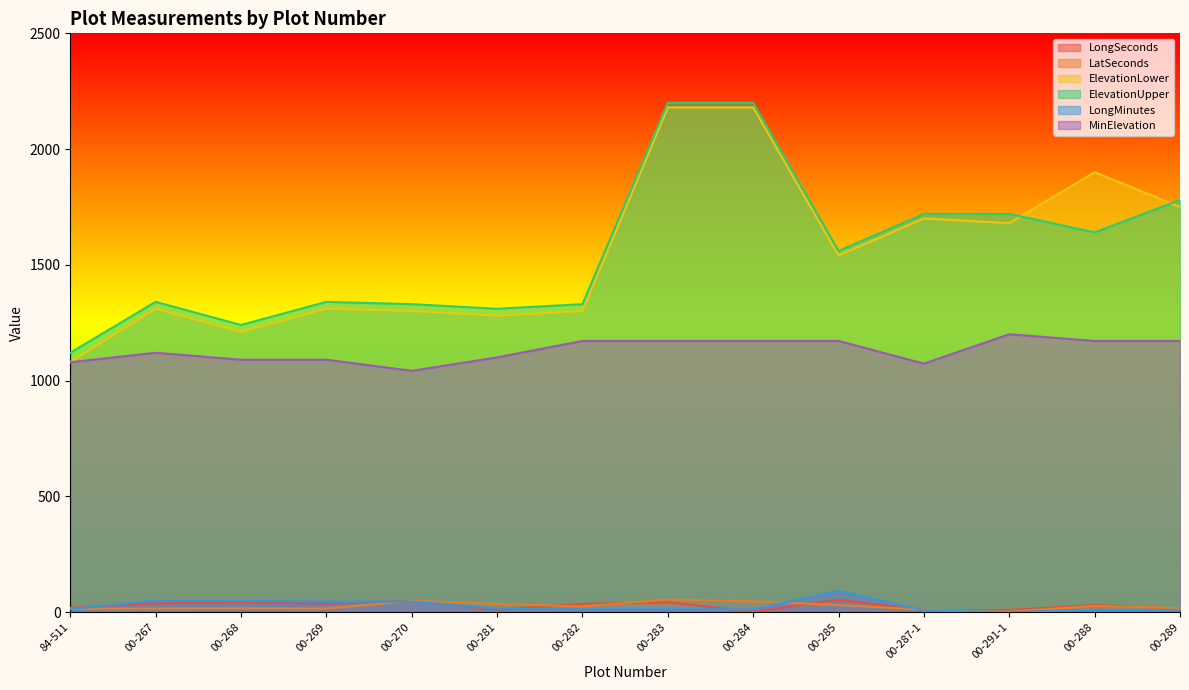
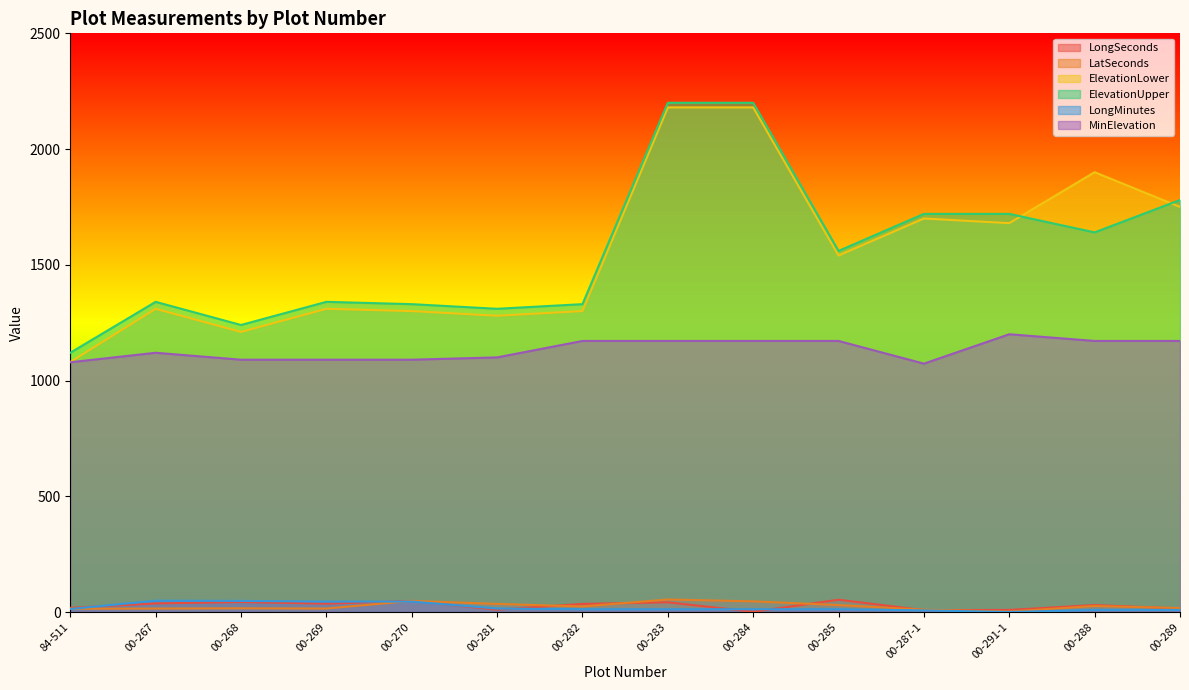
  {
    "ElevationUpper": {
      "84-511": 1120,
      "00-267": 1340,
      "00-268": 1240,
      "00-269": 1340,
      "00-270": 1330,
      "00-281": 1310,
      "00-282": 1330,
      "00-283": 2200,
      "00-284": 2200,
      "00-285": 1560,
      "00-287-1": 1720,
      "00-291-1": 1720,
      "00-288": 1640,
      "00-289": 1780
    },
    "LongMinutes": {
      "00-267": 50,
      "00-282": 10,
      "00-283": 10,
      "00-284": 10,
-     "00-285": 90,
+     "00-285": 10,
      "00-288": 10
    },
    "MinElevation": {
      "00-267": 1120,
      "00-268": 1090,
      "00-269": 1090,
-     "00-270": 1040,
+     "00-270": 1090,
      "00-281": 1100,
      "00-282": 1170,
      "00-283": 1170,
      "00-284": 1170,
      "00-285": 1170,
      "00-287-1": 1070,
      "00-291-1": 1200,
      "00-288": 1170,
      "00-289": 1170
    }
  }
